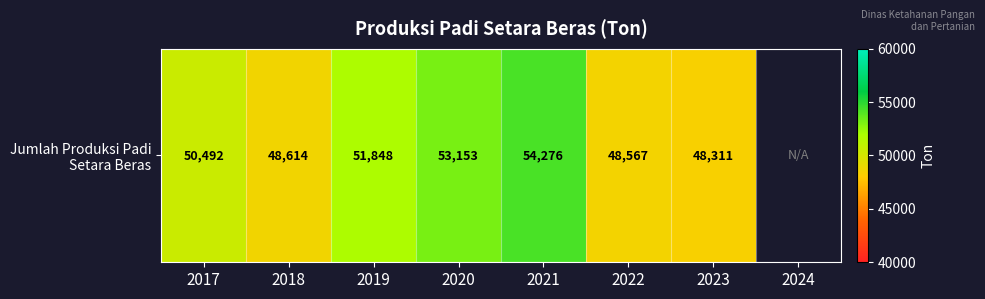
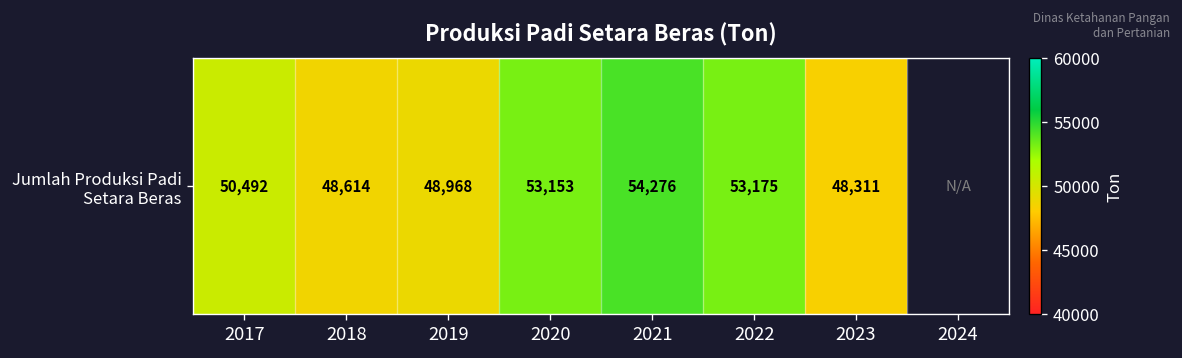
  {
    "Jumlah Produksi Padi Setara Beras": {
      "2017": "50,492",
      "2018": "48,614",
-     "2019": "51,848",
+     "2019": "48,968",
      "2020": "53,153",
      "2021": "54,276",
-     "2022": "48,567",
+     "2022": "53,175",
      "2023": "48,311"
    }
  }
